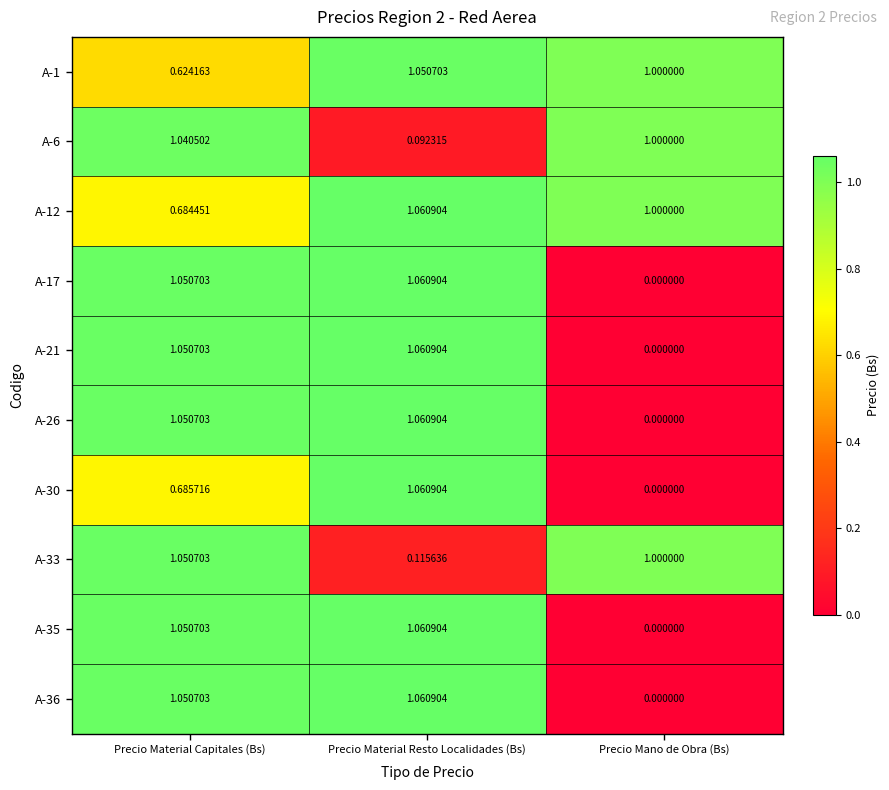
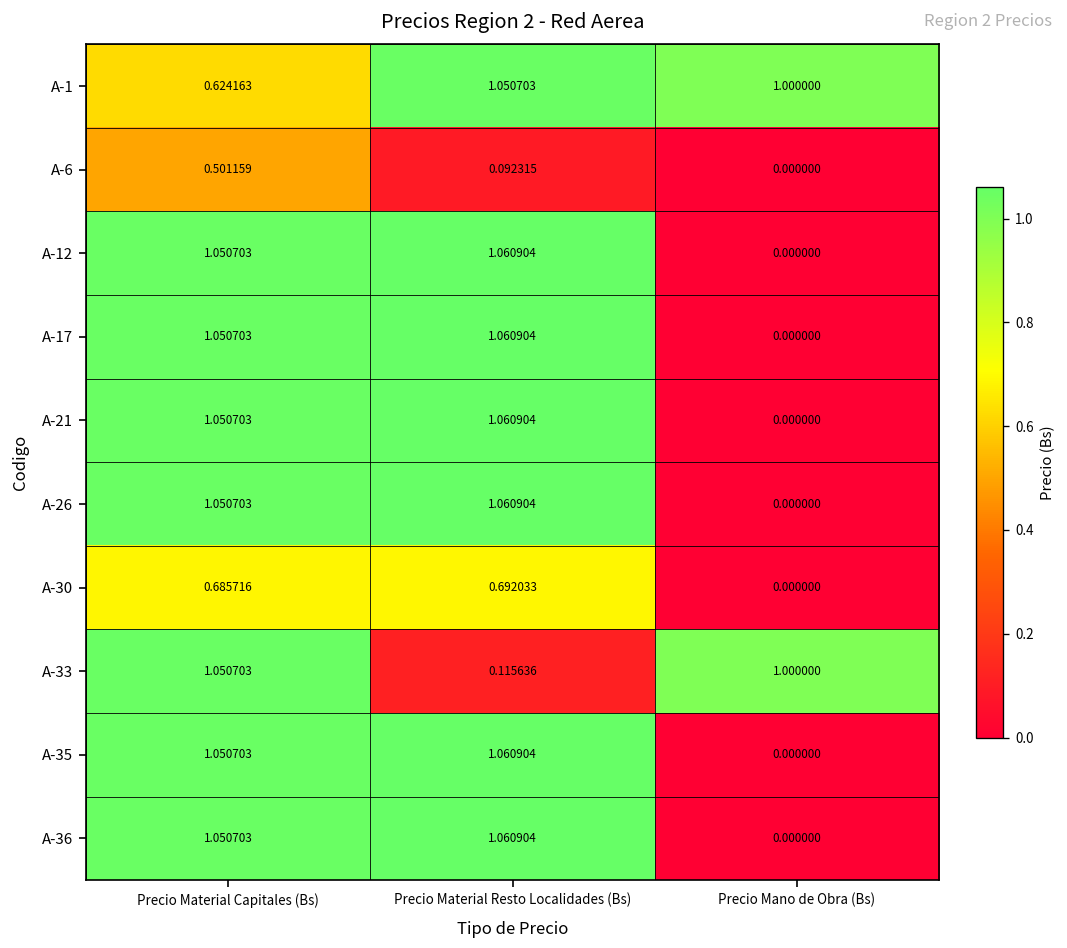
  {
    "A-1": {
      "Precio Material Capitales (Bs)": 0.624163,
      "Precio Material Resto Localidades (Bs)": 1.050703,
      "Precio Mano de Obra (Bs)": 1.000000
    },
    "A-6": {
-     "Precio Material Capitales (Bs)": 1.040502,
+     "Precio Material Capitales (Bs)": 0.501159,
      "Precio Material Resto Localidades (Bs)": 0.092315,
-     "Precio Mano de Obra (Bs)": 1.000000
+     "Precio Mano de Obra (Bs)": 0.000000
    },
    "A-12": {
-     "Precio Material Capitales (Bs)": 0.684451,
+     "Precio Material Capitales (Bs)": 1.050703,
      "Precio Material Resto Localidades (Bs)": 1.060904,
-     "Precio Mano de Obra (Bs)": 1.000000
+     "Precio Mano de Obra (Bs)": 0.000000
    },
    "A-17": {
      "Precio Material Capitales (Bs)": 1.050703,
      "Precio Material Resto Localidades (Bs)": 1.060904,
      "Precio Mano de Obra (Bs)": 0.000000
    },
    "A-21": {
      "Precio Material Capitales (Bs)": 1.050703,
      "Precio Material Resto Localidades (Bs)": 1.060904,
      "Precio Mano de Obra (Bs)": 0.000000
    },
    "A-26": {
      "Precio Material Capitales (Bs)": 1.050703,
      "Precio Material Resto Localidades (Bs)": 1.060904,
      "Precio Mano de Obra (Bs)": 0.000000
    },
    "A-30": {
      "Precio Material Capitales (Bs)": 0.685716,
-     "Precio Material Resto Localidades (Bs)": 1.060904,
+     "Precio Material Resto Localidades (Bs)": 0.692033,
      "Precio Mano de Obra (Bs)": 0.000000
    },
    "A-33": {
      "Precio Material Capitales (Bs)": 1.050703,
      "Precio Material Resto Localidades (Bs)": 0.115636,
      "Precio Mano de Obra (Bs)": 1.000000
    },
    "A-35": {
      "Precio Material Capitales (Bs)": 1.050703,
      "Precio Material Resto Localidades (Bs)": 1.060904,
      "Precio Mano de Obra (Bs)": 0.000000
    },
    "A-36": {
      "Precio Material Capitales (Bs)": 1.050703,
      "Precio Material Resto Localidades (Bs)": 1.060904,
      "Precio Mano de Obra (Bs)": 0.000000
    }
  }
